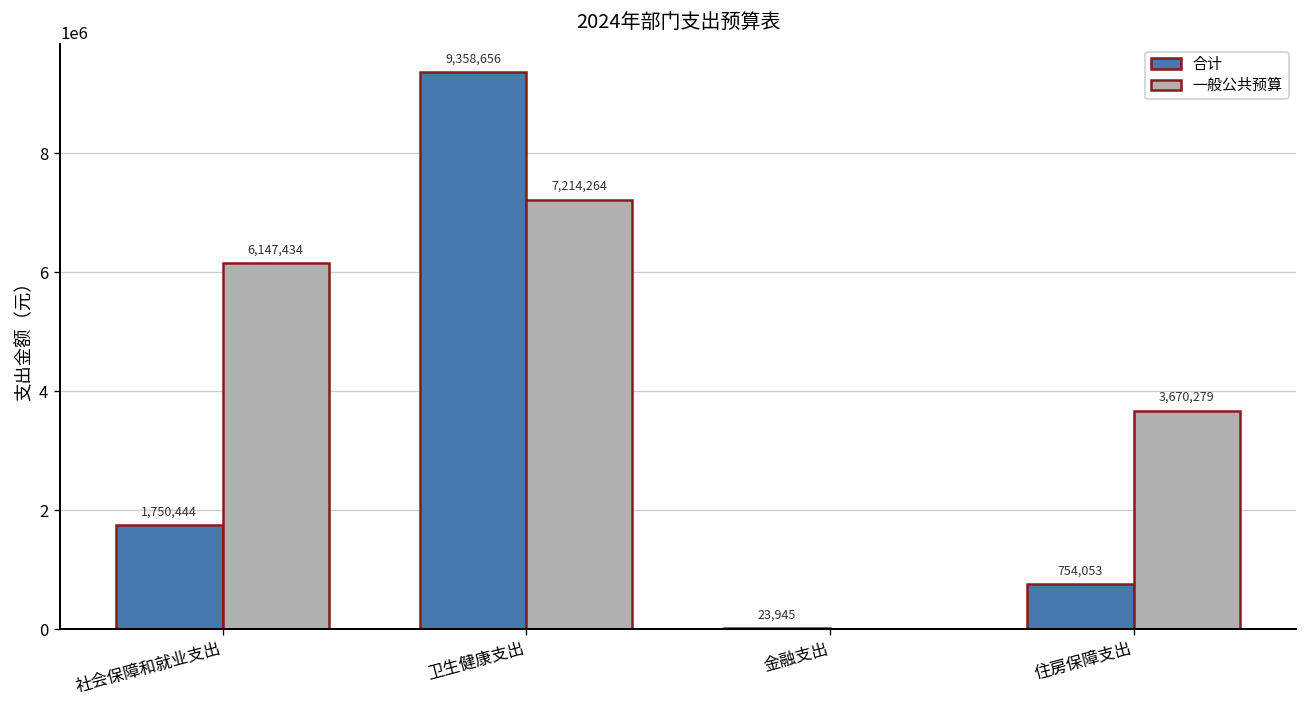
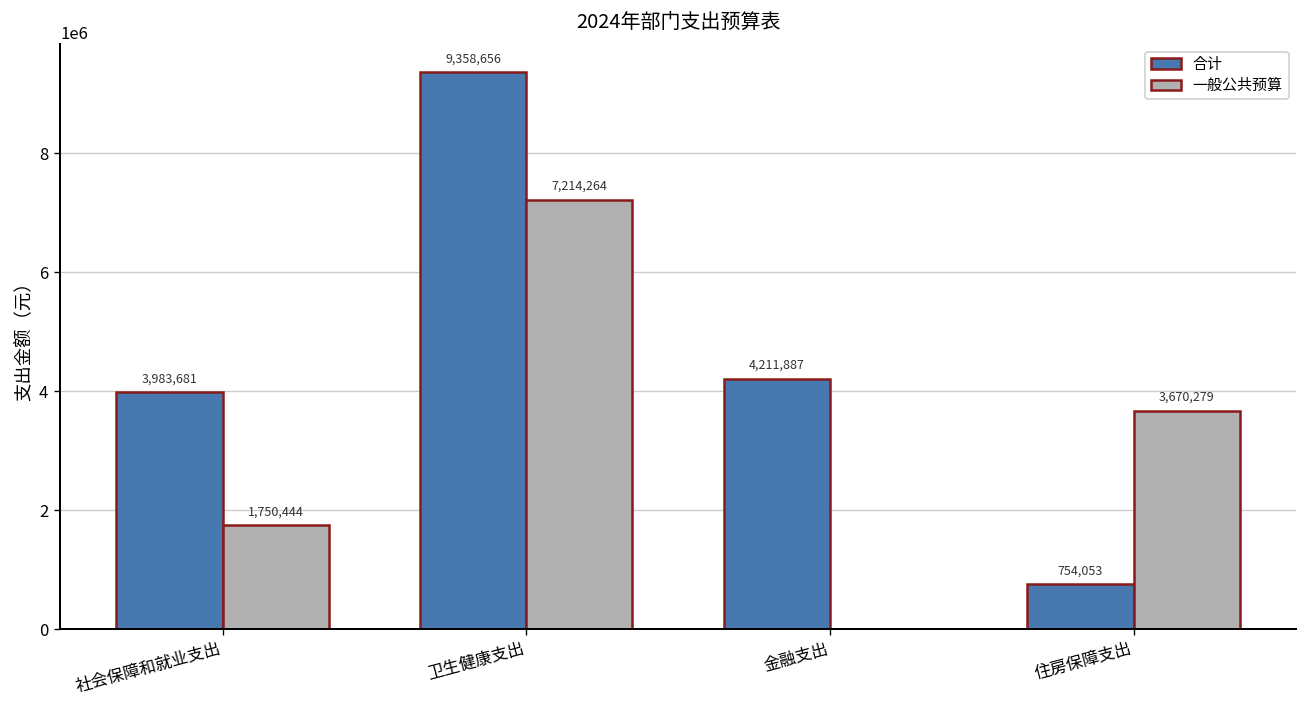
  {
    "合计": {
-     "社会保障和就业支出": "1,750,444",
+     "社会保障和就业支出": "3,983,681",
      "卫生健康支出": "9,358,656",
-     "金融支出": "23,945",
+     "金融支出": "4,211,887",
      "住房保障支出": "754,053"
    },
    "一般公共预算": {
-     "社会保障和就业支出": "6,147,434",
+     "社会保障和就业支出": "1,750,444",
      "卫生健康支出": "7,214,264",
      "住房保障支出": "3,670,279"
    }
  }
